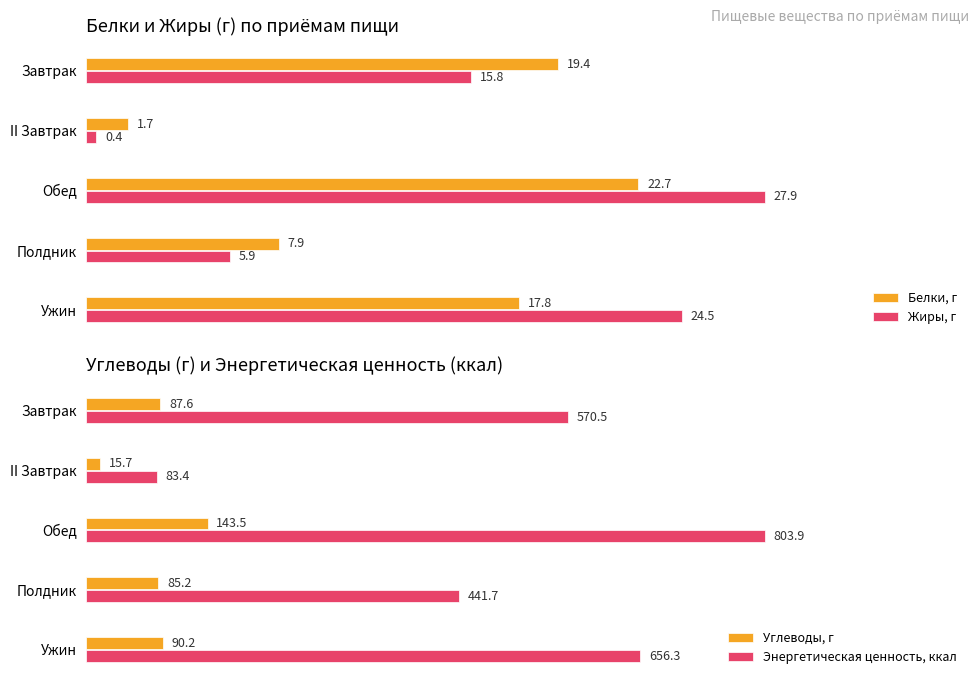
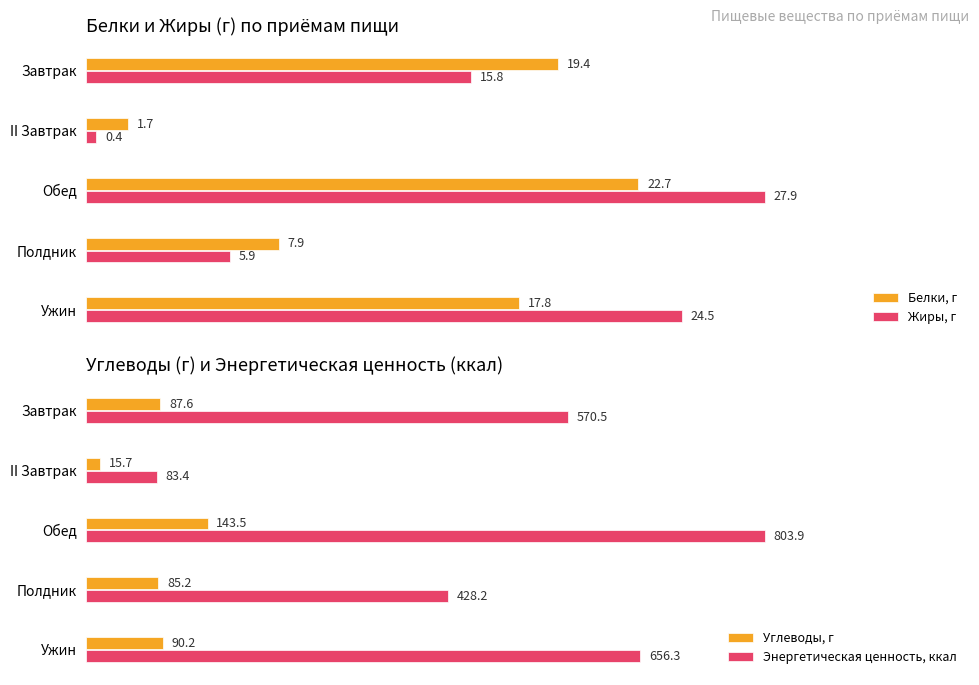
  {
    "Белки и Жиры (г) по приёмам пищи": {
      "Белки, г": {
        "Завтрак": 19.4,
        "II Завтрак": 1.7,
        "Обед": 22.7,
        "Полдник": 7.9,
        "Ужин": 17.8
      },
      "Жиры, г": {
        "Завтрак": 15.8,
        "II Завтрак": 0.4,
        "Обед": 27.9,
        "Полдник": 5.9,
        "Ужин": 24.5
      }
    },
    "Углеводы (г) и Энергетическая ценность (ккал)": {
      "Углеводы, г": {
        "Завтрак": 87.6,
        "II Завтрак": 15.7,
        "Обед": 143.5,
        "Полдник": 85.2,
        "Ужин": 90.2
      },
      "Энергетическая ценность, ккал": {
        "Завтрак": 570.5,
        "II Завтрак": 83.4,
        "Обед": 803.9,
-       "Полдник": 441.7,
+       "Полдник": 428.2,
        "Ужин": 656.3
      }
    }
  }
